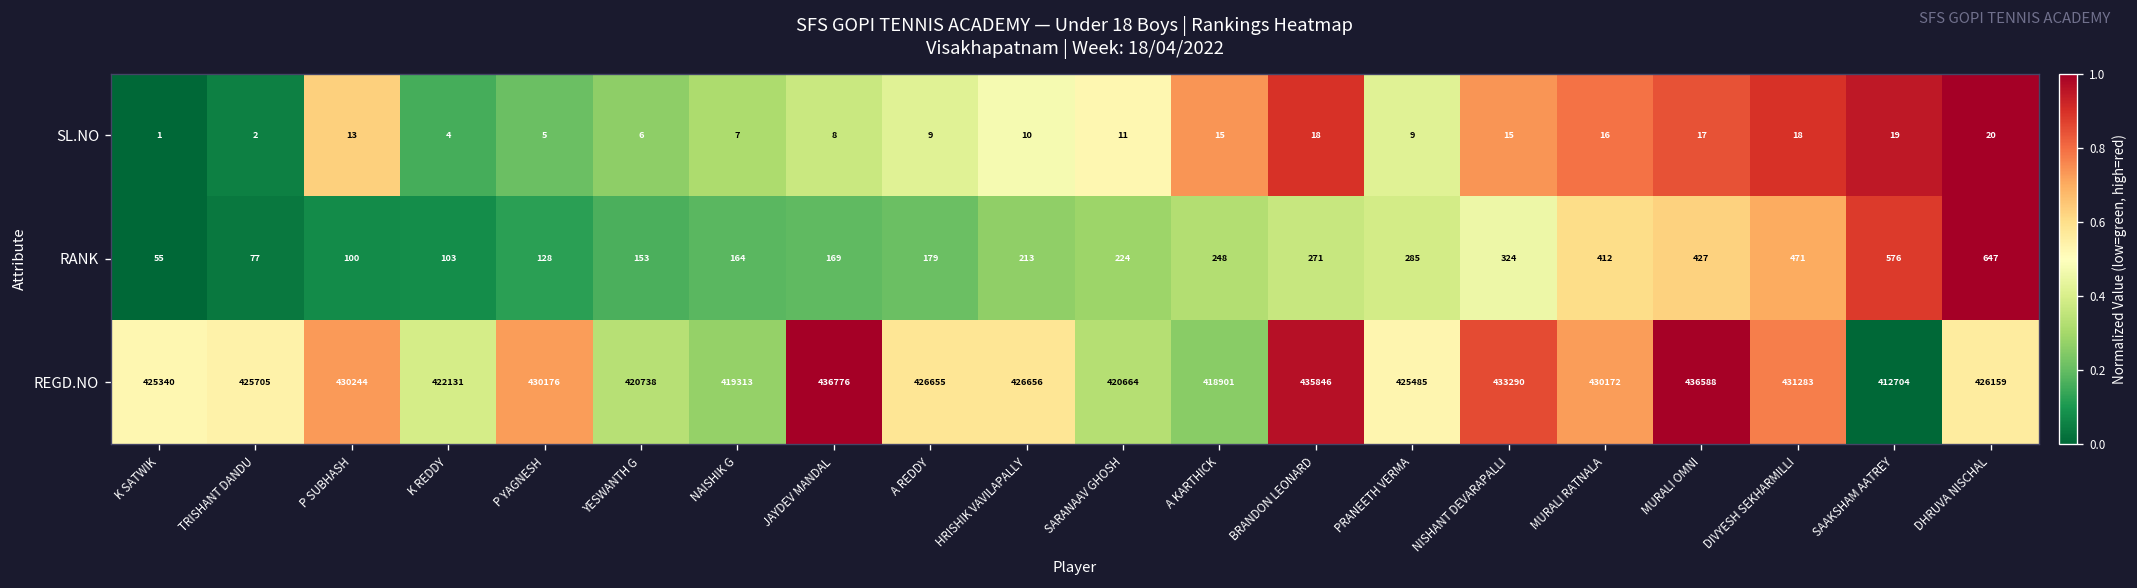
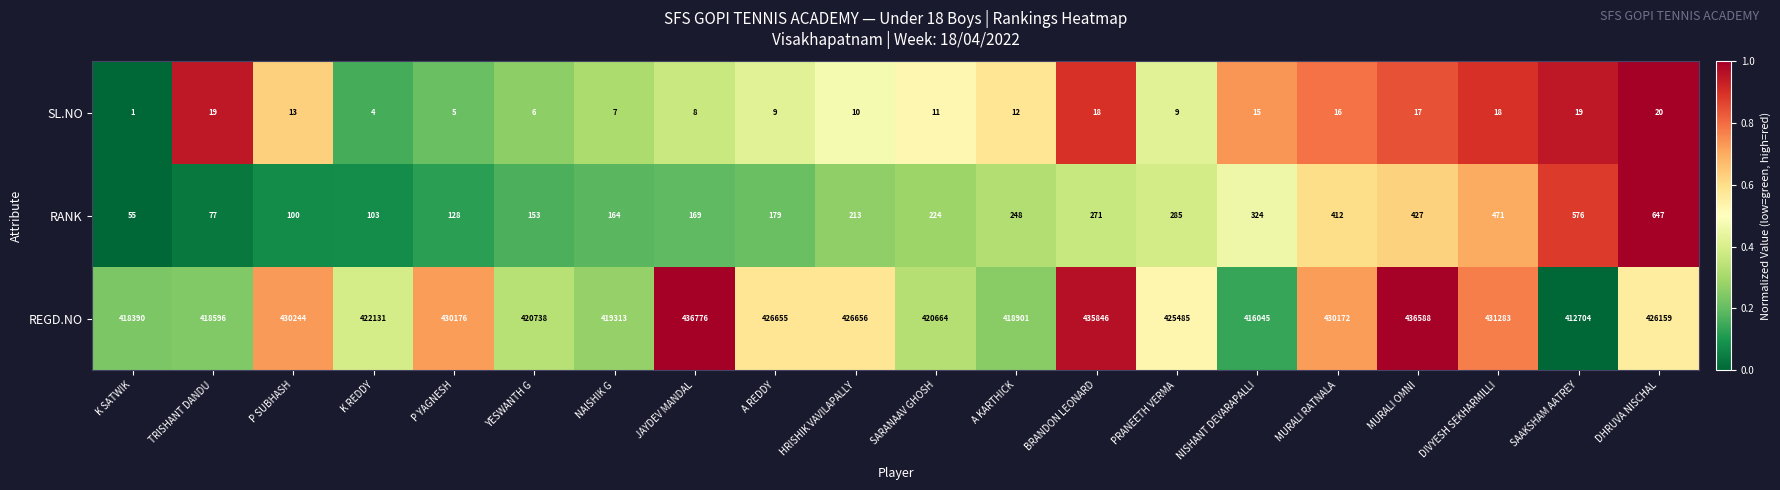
  {
    "SL.NO": {
      "K SATWIK": 1,
-     "TRISHANT DANDU": 2,
+     "TRISHANT DANDU": 19,
      "P SUBHASH": 13,
      "K REDDY": 4,
      "P YAGNESH": 5,
      "YESWANTH G": 6,
      "NAISHIK G": 7,
      "JAYDEV MANDAL": 8,
      "A REDDY": 9,
      "HRISHIK VAVILAPALLY": 10,
      "SARANAAV GHOSH": 11,
-     "A KARTHICK": 15,
+     "A KARTHICK": 12,
      "BRANDON LEONARD": 18,
      "PRANEETH VERMA": 9,
      "NISHANT DEVARAPALLI": 15,
      "MURALI RATNALA": 16,
      "MURALI OMNI": 17,
      "DIVYESH SEKHARMILLI": 18,
      "SAAKSHAM AATREY": 19,
      "DHRUVA NISCHAL": 20
    },
    "RANK": {
      "K SATWIK": 55,
      "TRISHANT DANDU": 77,
      "P SUBHASH": 100,
      "K REDDY": 103,
      "P YAGNESH": 128,
      "YESWANTH G": 153,
      "NAISHIK G": 164,
      "JAYDEV MANDAL": 169,
      "A REDDY": 179,
      "HRISHIK VAVILAPALLY": 213,
      "SARANAAV GHOSH": 224,
      "A KARTHICK": 248,
      "BRANDON LEONARD": 271,
      "PRANEETH VERMA": 285,
      "NISHANT DEVARAPALLI": 324,
      "MURALI RATNALA": 412,
      "MURALI OMNI": 427,
      "DIVYESH SEKHARMILLI": 471,
      "SAAKSHAM AATREY": 576,
      "DHRUVA NISCHAL": 647
    },
    "REGD.NO": {
-     "K SATWIK": 425340,
-     "TRISHANT DANDU": 425705,
+     "K SATWIK": 418390,
+     "TRISHANT DANDU": 418596,
      "P SUBHASH": 430244,
      "K REDDY": 422131,
      "P YAGNESH": 430176,
      "YESWANTH G": 420738,
      "NAISHIK G": 419313,
      "JAYDEV MANDAL": 436776,
      "A REDDY": 426655,
      "HRISHIK VAVILAPALLY": 426656,
      "SARANAAV GHOSH": 420664,
      "A KARTHICK": 418901,
      "BRANDON LEONARD": 435846,
      "PRANEETH VERMA": 425485,
-     "NISHANT DEVARAPALLI": 433290,
+     "NISHANT DEVARAPALLI": 416045,
      "MURALI RATNALA": 430172,
      "MURALI OMNI": 436588,
      "DIVYESH SEKHARMILLI": 431283,
      "SAAKSHAM AATREY": 412704,
      "DHRUVA NISCHAL": 426159
    }
  }
